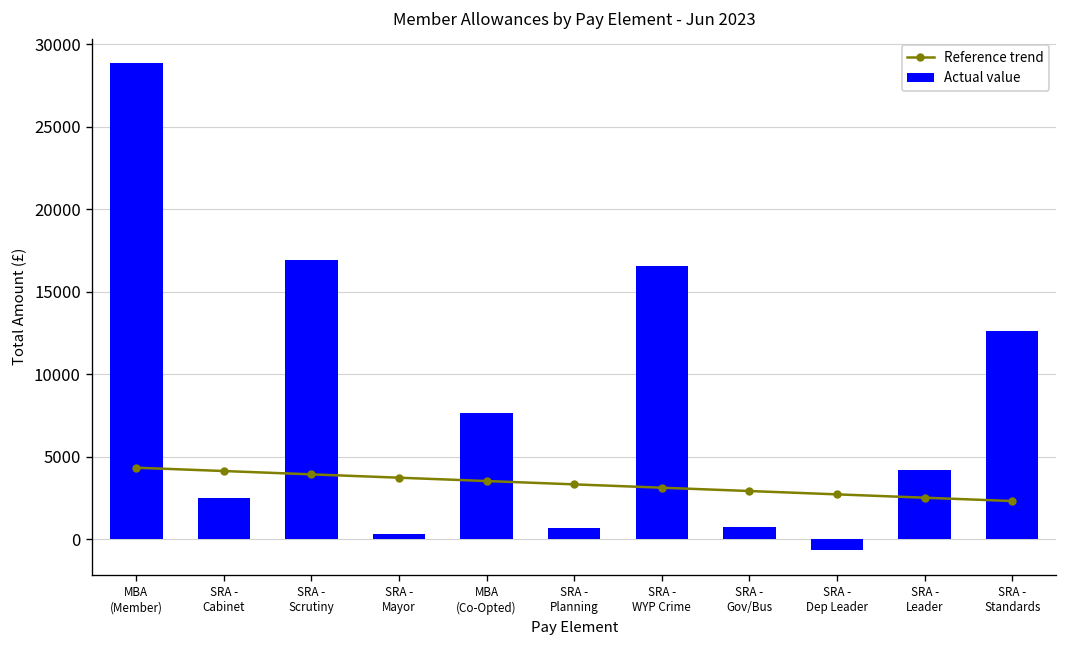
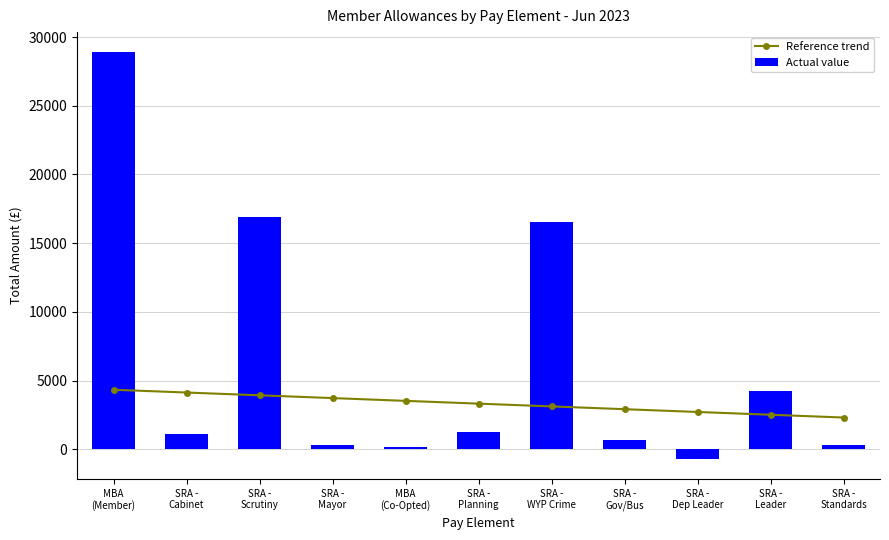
  {
    "Reference trend": {
      "MBA (Member)": 4300,
      "SRA - Cabinet": 4100,
      "SRA - Scrutiny": 3900,
      "SRA - Mayor": 3700,
      "MBA (Co-Opted)": 3500,
      "SRA - Planning": 3300,
      "SRA - WYP Crime": 3100,
      "SRA - Gov/Bus": 2900,
      "SRA - Dep Leader": 2700,
      "SRA - Leader": 2500,
      "SRA - Standards": 2300
    },
    "Actual value": {
      "MBA (Member)": 28900,
-     "SRA - Cabinet": 2500,
+     "SRA - Cabinet": 1100,
      "SRA - Scrutiny": 16900,
      "SRA - Mayor": 300,
-     "MBA (Co-Opted)": 7600,
-     "SRA - Planning": 700,
+     "MBA (Co-Opted)": 100,
+     "SRA - Planning": 1300,
      "SRA - WYP Crime": 16500,
      "SRA - Gov/Bus": 700,
      "SRA - Dep Leader": -700,
      "SRA - Leader": 4200,
-     "SRA - Standards": 12600
+     "SRA - Standards": 300
    }
  }
